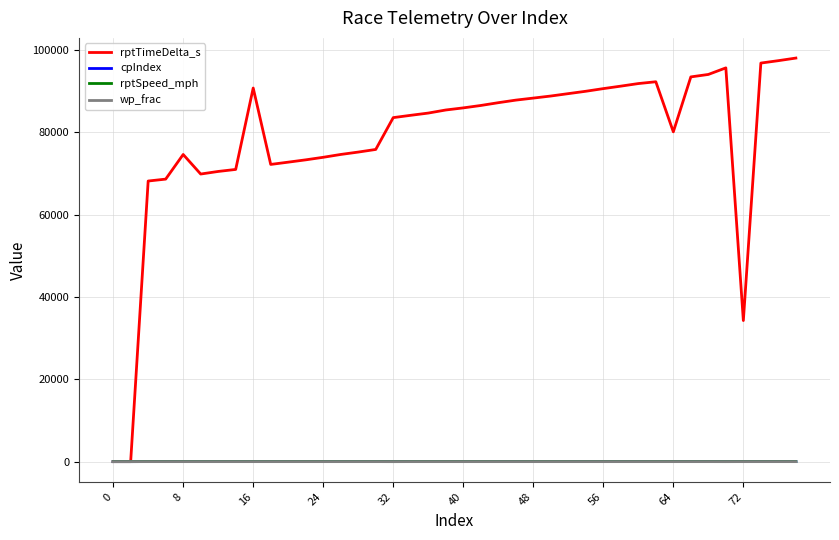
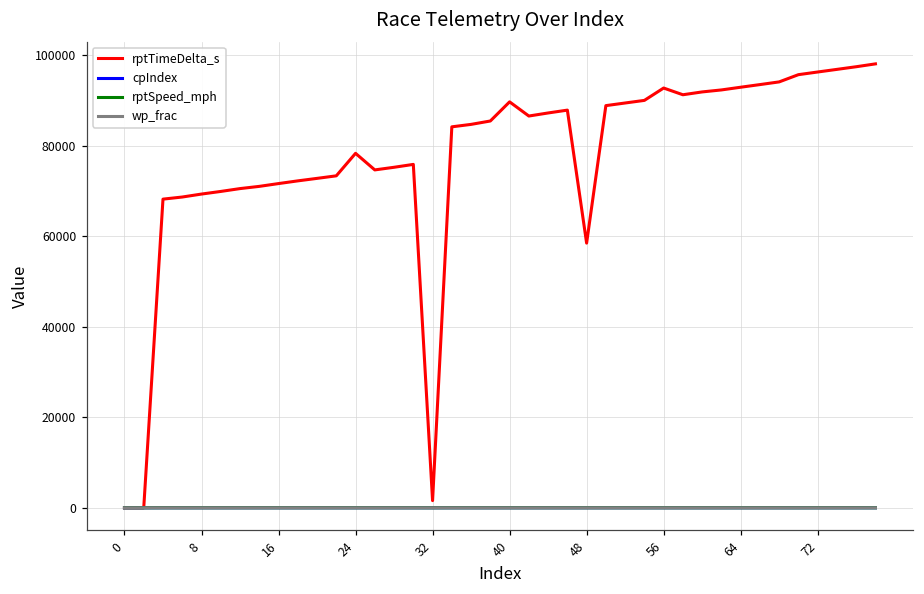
  {
    "rptTimeDelta_s": {
-     "8": 75000,
-     "16": 91000,
-     "24": 74000,
-     "32": 84000,
-     "40": 86000,
-     "48": 88000,
-     "56": 91000,
-     "64": 80000,
-     "72": 34000
+     "8": 69000,
+     "16": 72000,
+     "24": 78000,
+     "32": 2000,
+     "40": 90000,
+     "48": 58000,
+     "56": 93000,
+     "64": 93000,
+     "72": 96000
    },
    "wp_frac": {
      "8": 0,
      "16": 0,
      "24": 0,
      "32": 0,
      "40": 0,
      "48": 0,
      "56": 0,
      "64": 0,
      "72": 0
    }
  }
